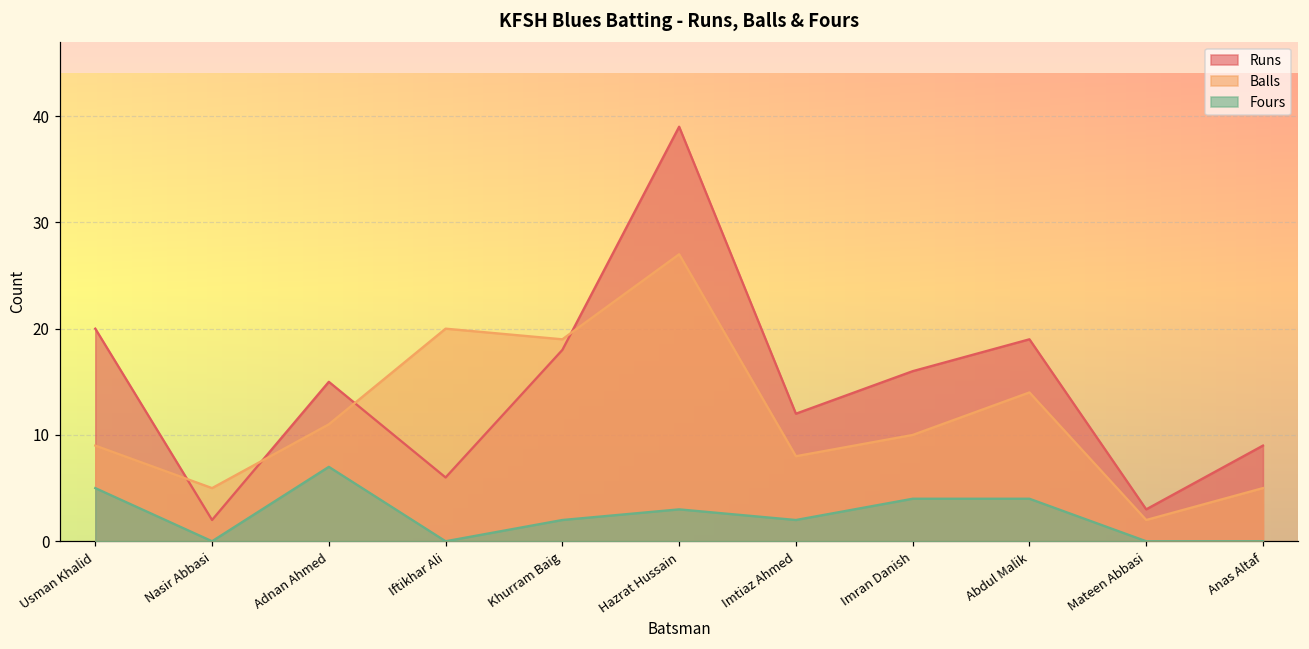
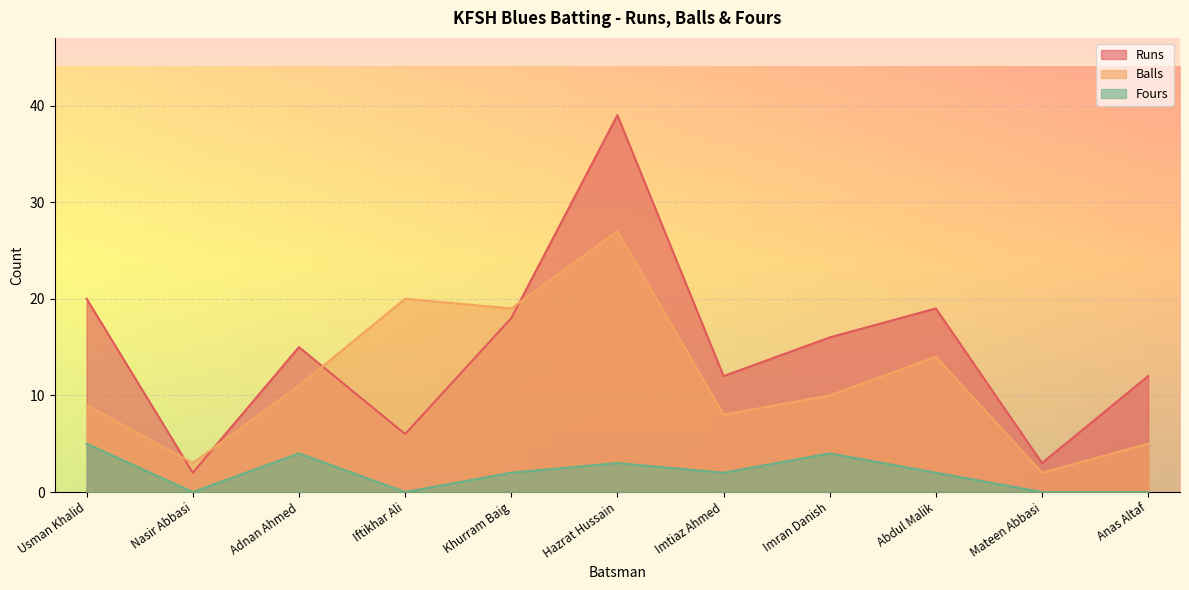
  {
    "Runs": {
      "Usman Khalid": 20,
      "Nasir Abbasi": 2,
      "Adnan Ahmed": 15,
      "Iftikhar Ali": 6,
      "Khurram Baig": 18,
      "Hazrat Hussain": 39,
      "Imtiaz Ahmed": 12,
      "Imran Danish": 16,
      "Abdul Malik": 19,
      "Mateen Abbasi": 3,
-     "Anas Altaf": 9
+     "Anas Altaf": 12
    },
    "Balls": {
      "Usman Khalid": 9,
-     "Nasir Abbasi": 5,
+     "Nasir Abbasi": 3,
      "Adnan Ahmed": 11,
      "Iftikhar Ali": 20,
      "Khurram Baig": 19,
      "Hazrat Hussain": 27,
      "Imtiaz Ahmed": 8,
      "Imran Danish": 10,
      "Abdul Malik": 14,
      "Mateen Abbasi": 2,
      "Anas Altaf": 5
    },
    "Fours": {
      "Usman Khalid": 5,
      "Nasir Abbasi": 0,
-     "Adnan Ahmed": 7,
+     "Adnan Ahmed": 4,
      "Iftikhar Ali": 0,
      "Khurram Baig": 2,
      "Hazrat Hussain": 3,
      "Imtiaz Ahmed": 2,
      "Imran Danish": 4,
-     "Abdul Malik": 4,
+     "Abdul Malik": 2,
      "Mateen Abbasi": 0,
      "Anas Altaf": 0
    }
  }
